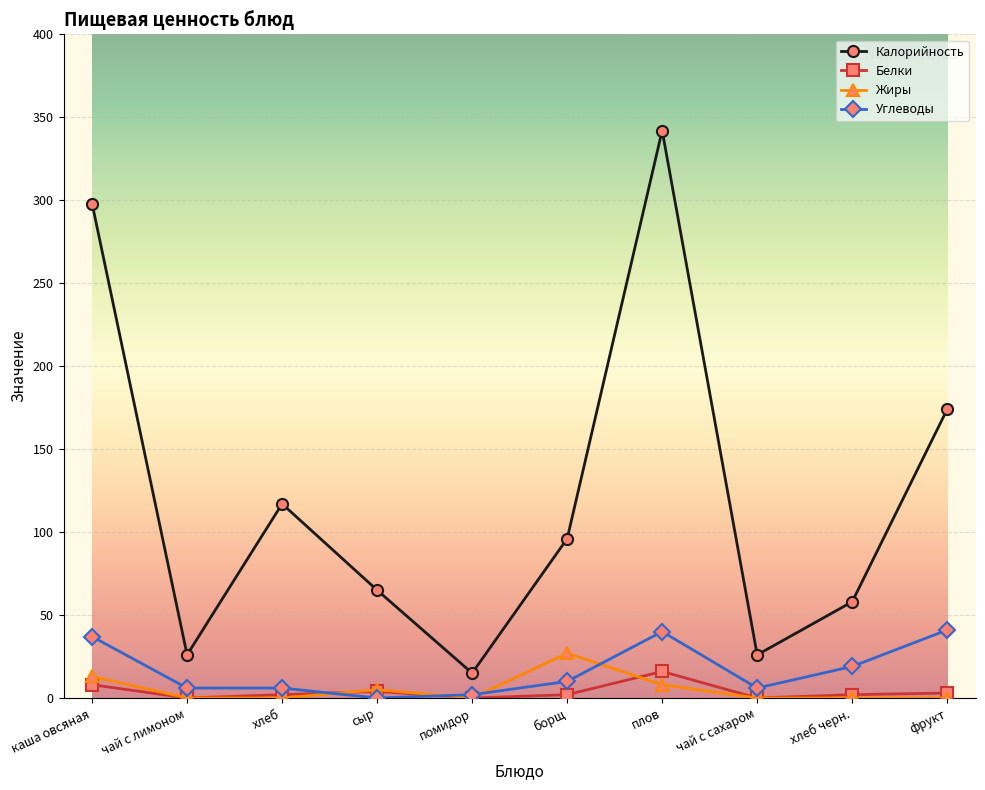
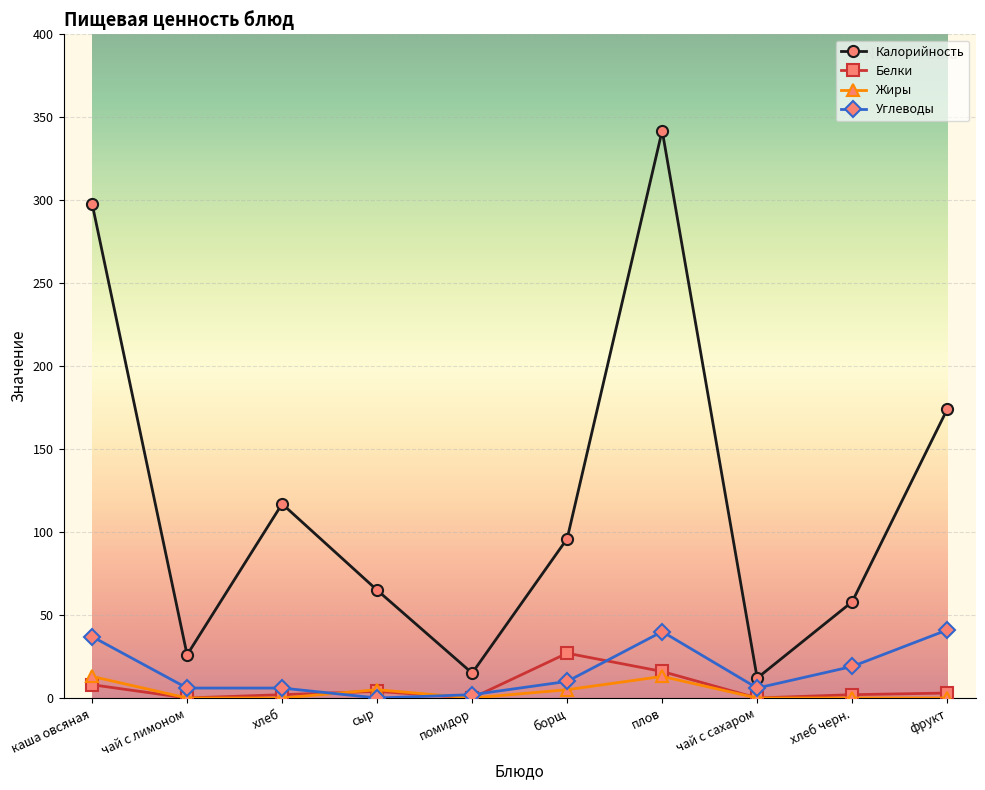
  {
    "Калорийность": {
      "каша овсяная": 298,
      "чай с лимоном": 26,
      "хлеб": 117,
      "сыр": 65,
      "помидор": 15,
      "борщ": 96,
      "плов": 342,
-     "чай с сахаром": 26,
+     "чай с сахаром": 12,
      "хлеб черн.": 58,
      "фрукт": 174
    },
    "Белки": {
      "каша овсяная": 8,
      "хлеб": 2,
-     "борщ": 2,
+     "борщ": 27,
      "плов": 16,
      "хлеб черн.": 2,
      "фрукт": 3
    },
    "Жиры": {
      "каша овсяная": 13,
      "хлеб": 0,
-     "борщ": 27,
-     "плов": 8,
+     "борщ": 5,
+     "плов": 13,
      "хлеб черн.": 0,
      "фрукт": 0
    },
    "Углеводы": {
      "каша овсяная": 37,
      "чай с лимоном": 6,
      "хлеб": 6,
      "сыр": 0,
      "помидор": 2,
      "борщ": 10,
      "плов": 40,
      "чай с сахаром": 6,
      "хлеб черн.": 19,
      "фрукт": 41
    }
  }
